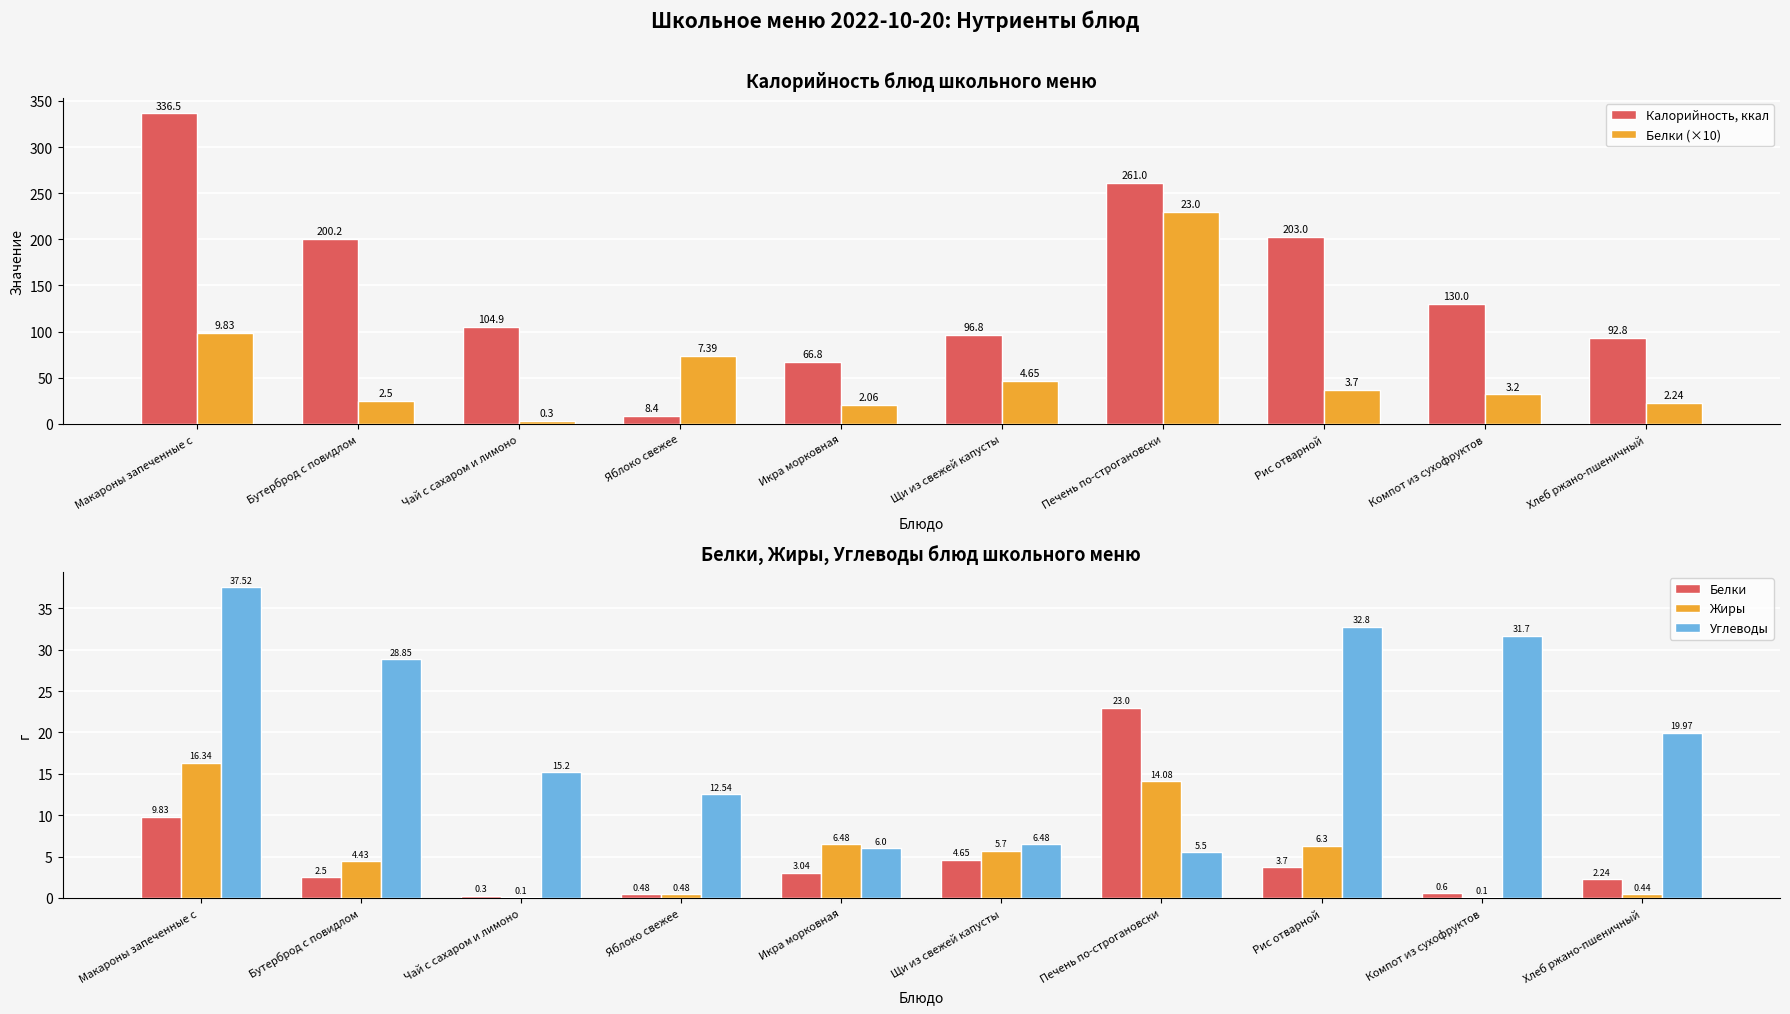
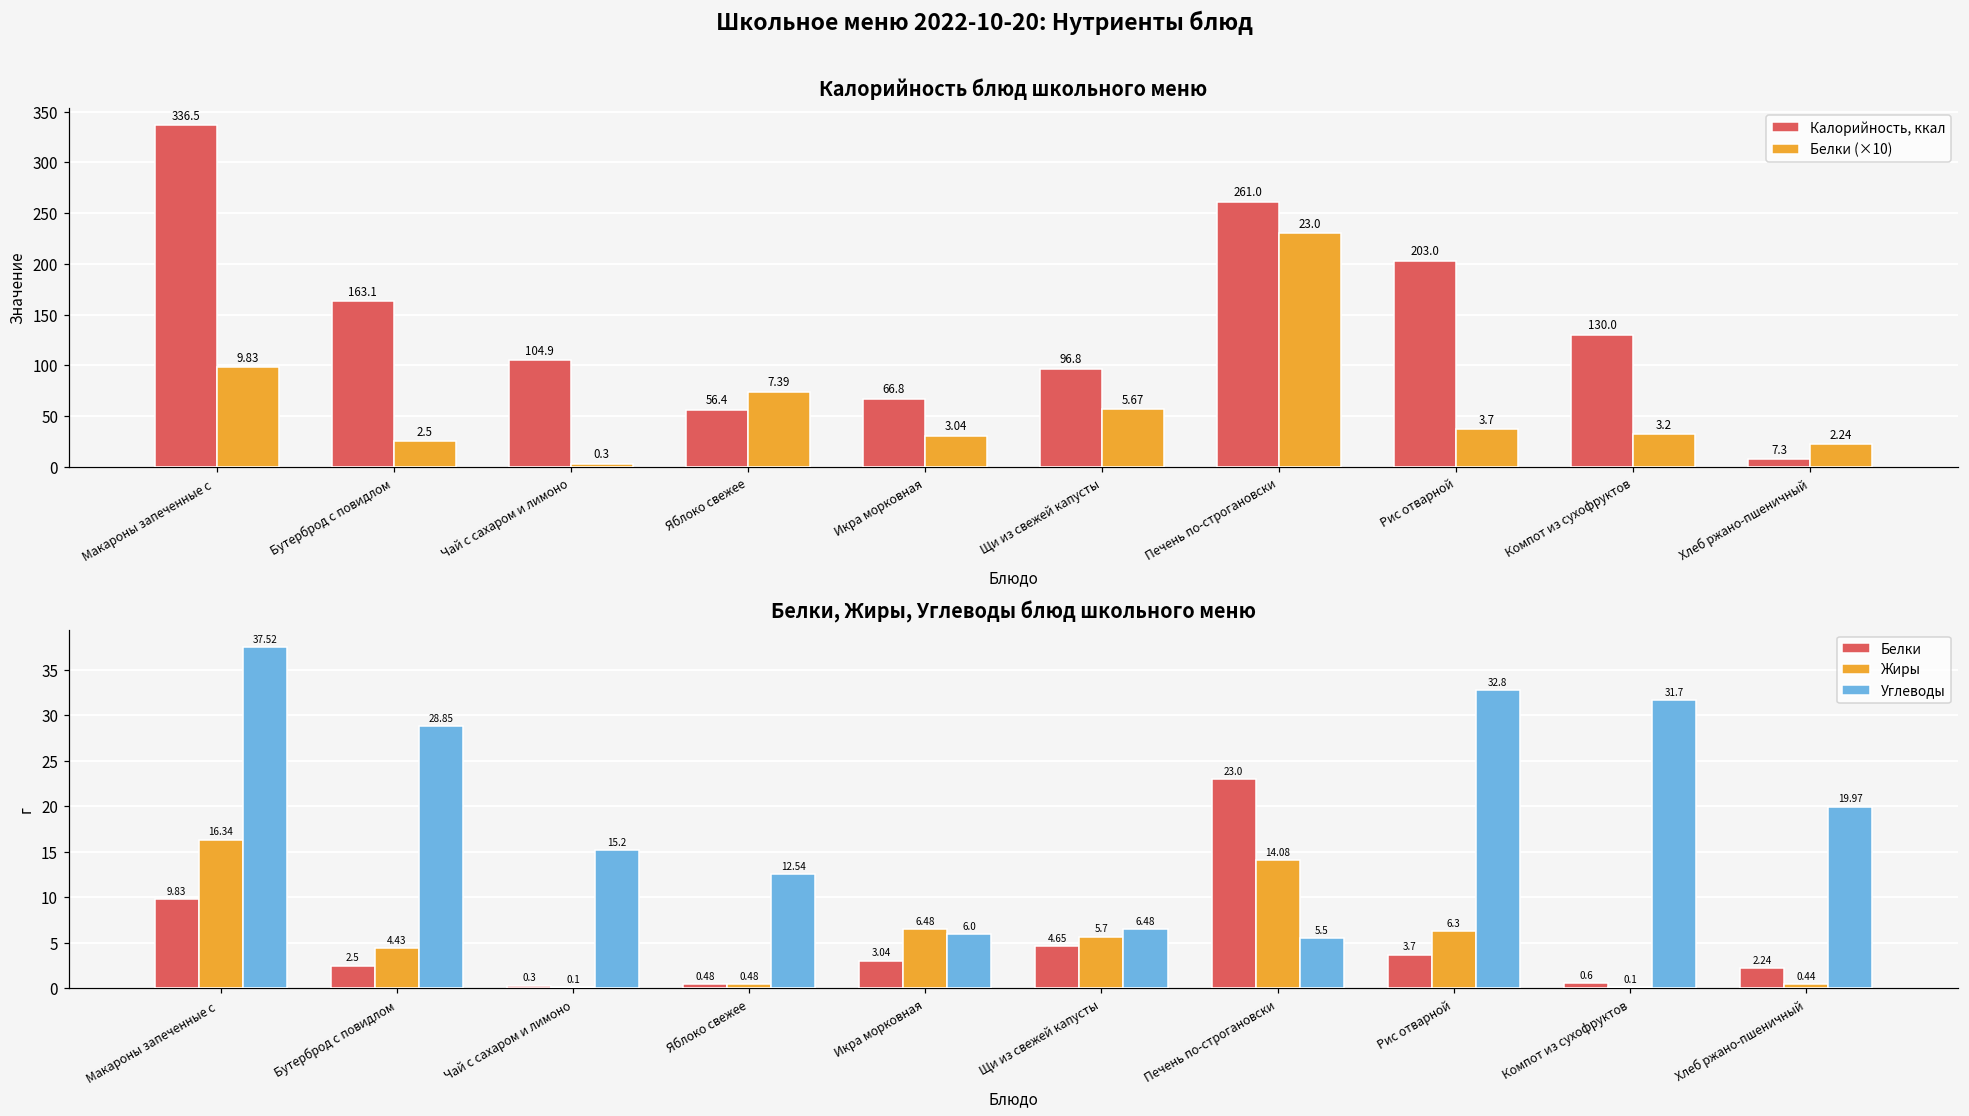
  {
    "Калорийность блюд школьного меню": {
      "Калорийность, ккал": {
        "Макароны запеченные с": 336.5,
-       "Бутерброд с повидлом": 200.2,
+       "Бутерброд с повидлом": 163.1,
        "Чай с сахаром и лимоно": 104.9,
-       "Яблоко свежее": 8.4,
+       "Яблоко свежее": 56.4,
        "Икра морковная": 66.8,
        "Щи из свежей капусты": 96.8,
        "Печень по-строгановски": 261.0,
        "Рис отварной": 203.0,
        "Компот из сухофруктов": 130.0,
-       "Хлеб ржано-пшеничный": 92.8
+       "Хлеб ржано-пшеничный": 7.3
      },
      "Белки (×10)": {
-       "Икра морковная": 2.06,
-       "Щи из свежей капусты": 4.65
+       "Икра морковная": 3.04,
+       "Щи из свежей капусты": 5.67
      }
    },
    "Белки, Жиры, Углеводы блюд школьного меню": {
      "Белки": {
        "Макароны запеченные с": 9.83,
        "Бутерброд с повидлом": 2.5,
        "Чай с сахаром и лимоно": 0.3,
        "Яблоко свежее": 0.48,
        "Икра морковная": 3.04,
        "Щи из свежей капусты": 4.65,
        "Печень по-строгановски": 23.0,
        "Рис отварной": 3.7,
        "Компот из сухофруктов": 0.6,
        "Хлеб ржано-пшеничный": 2.24
      },
      "Жиры": {
        "Макароны запеченные с": 16.34,
        "Бутерброд с повидлом": 4.43,
        "Чай с сахаром и лимоно": 0.1,
        "Яблоко свежее": 0.48,
        "Икра морковная": 6.48,
        "Щи из свежей капусты": 5.7,
        "Печень по-строгановски": 14.08,
        "Рис отварной": 6.3,
        "Компот из сухофруктов": 0.1,
        "Хлеб ржано-пшеничный": 0.44
      },
      "Углеводы": {
        "Макароны запеченные с": 37.52,
        "Бутерброд с повидлом": 28.85,
        "Чай с сахаром и лимоно": 15.2,
        "Яблоко свежее": 12.54,
        "Икра морковная": 6.0,
        "Щи из свежей капусты": 6.48,
        "Печень по-строгановски": 5.5,
        "Рис отварной": 32.8,
        "Компот из сухофруктов": 31.7,
        "Хлеб ржано-пшеничный": 19.97
      }
    }
  }
